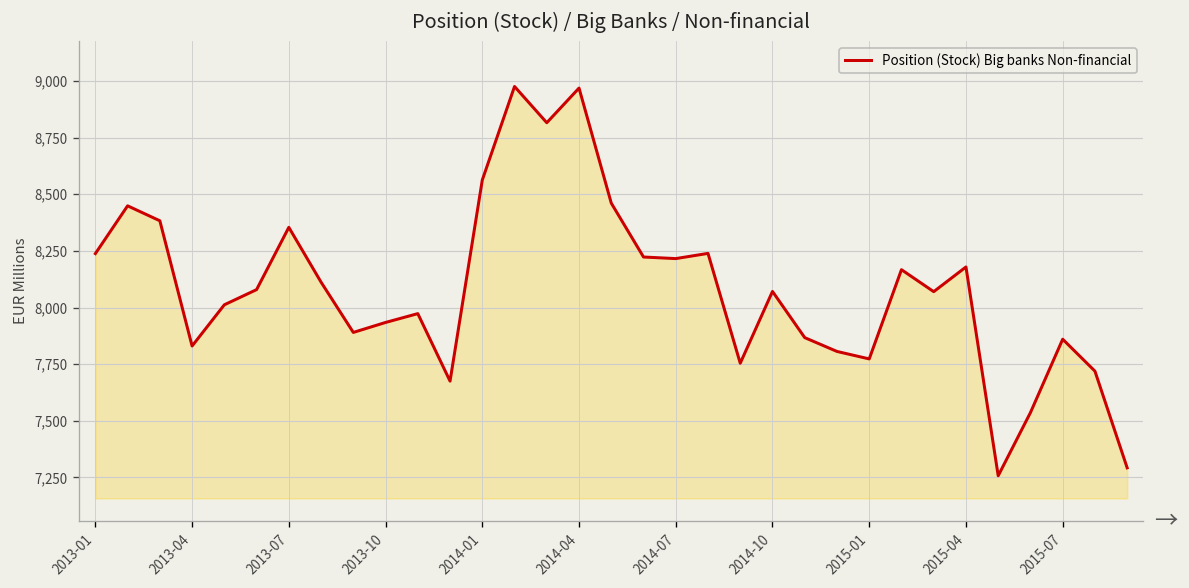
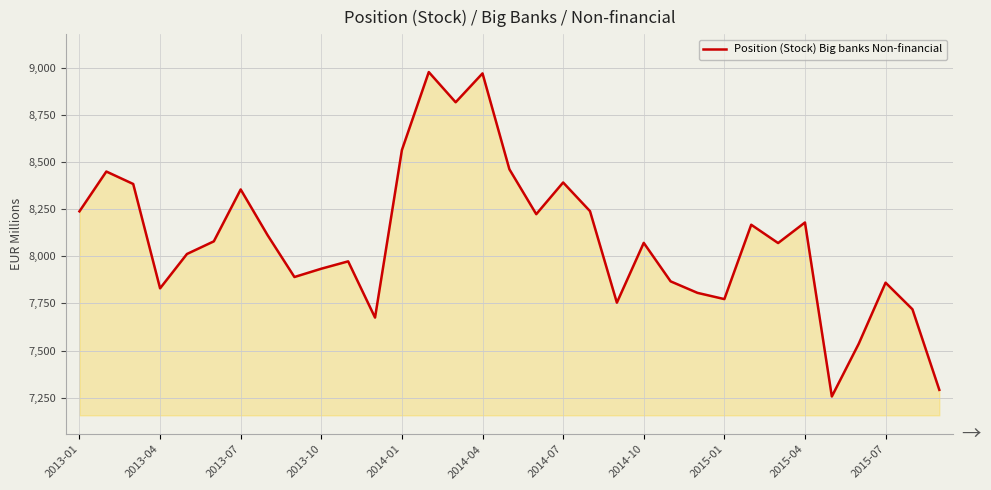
  {
    "2013-01": "8,240",
    "2013-04": "7,830",
    "2013-07": "8,350",
    "2013-10": "7,930",
    "2014-01": "8,560",
    "2014-04": "8,970",
-   "2014-07": "8,220",
+   "2014-07": "8,390",
    "2014-10": "8,070",
    "2015-01": "7,770",
    "2015-04": "8,180",
    "2015-07": "7,860"
  }
